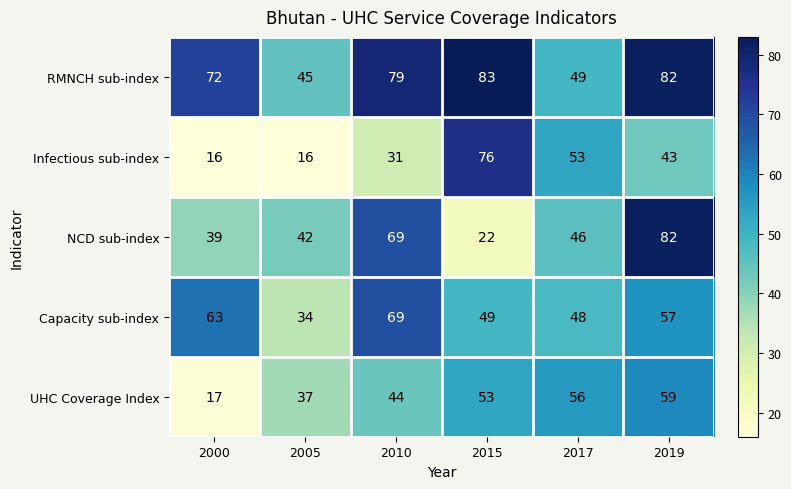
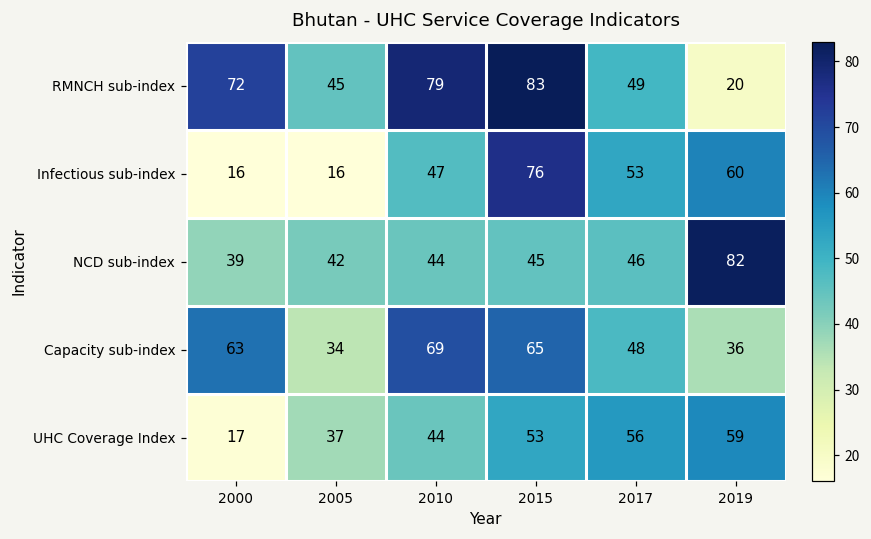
  {
    "RMNCH sub-index": {
      "2000": 72,
      "2005": 45,
      "2010": 79,
      "2015": 83,
      "2017": 49,
-     "2019": 82
+     "2019": 20
    },
    "Infectious sub-index": {
      "2000": 16,
      "2005": 16,
-     "2010": 31,
+     "2010": 47,
      "2015": 76,
      "2017": 53,
-     "2019": 43
+     "2019": 60
    },
    "NCD sub-index": {
      "2000": 39,
      "2005": 42,
-     "2010": 69,
-     "2015": 22,
+     "2010": 44,
+     "2015": 45,
      "2017": 46,
      "2019": 82
    },
    "Capacity sub-index": {
      "2000": 63,
      "2005": 34,
      "2010": 69,
-     "2015": 49,
+     "2015": 65,
      "2017": 48,
-     "2019": 57
+     "2019": 36
    },
    "UHC Coverage Index": {
      "2000": 17,
      "2005": 37,
      "2010": 44,
      "2015": 53,
      "2017": 56,
      "2019": 59
    }
  }
